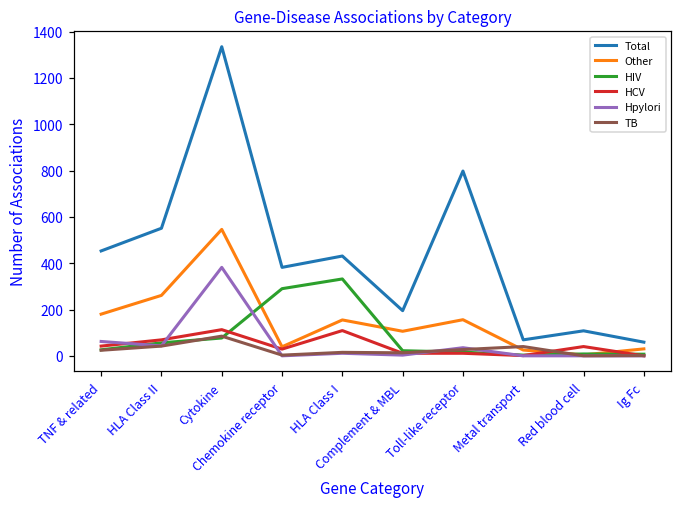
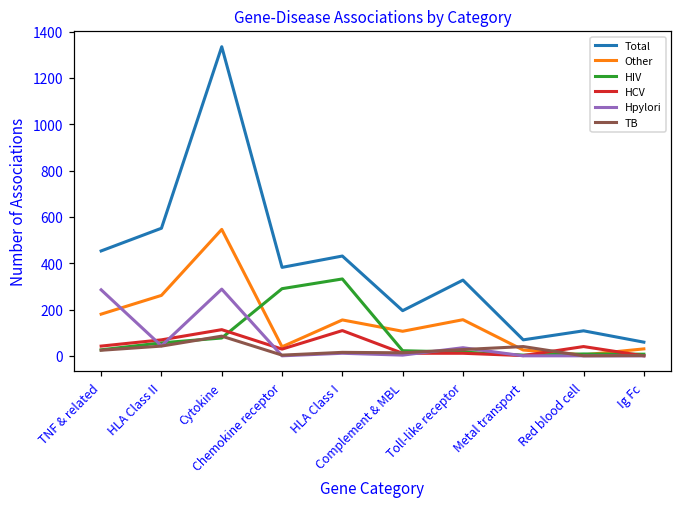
  {
    "Total": {
      "TNF & related": 450,
      "HLA Class II": 550,
      "Cytokine": 1340,
      "Chemokine receptor": 380,
      "HLA Class I": 430,
      "Complement & MBL": 200,
-     "Toll-like receptor": 800,
+     "Toll-like receptor": 330,
      "Metal transport": 70,
      "Red blood cell": 110,
      "Ig Fc": 60
    },
    "Other": {
      "TNF & related": 180,
      "HLA Class II": 260,
      "Cytokine": 550,
      "HLA Class I": 160,
      "Complement & MBL": 110,
      "Toll-like receptor": 160,
      "Metal transport": 30,
      "Ig Fc": 30
    },
    "HIV": {
      "HLA Class II": 60,
      "Chemokine receptor": 290,
      "HLA Class I": 330
    },
    "HCV": {
      "TNF & related": 40,
      "HLA Class II": 70,
      "Cytokine": 110,
      "HLA Class I": 110,
      "Red blood cell": 40
    },
    "Hpylori": {
-     "TNF & related": 60,
-     "Cytokine": 380
+     "TNF & related": 290,
+     "Cytokine": 290
    },
    "TB": {
      "Metal transport": 40
    }
  }
